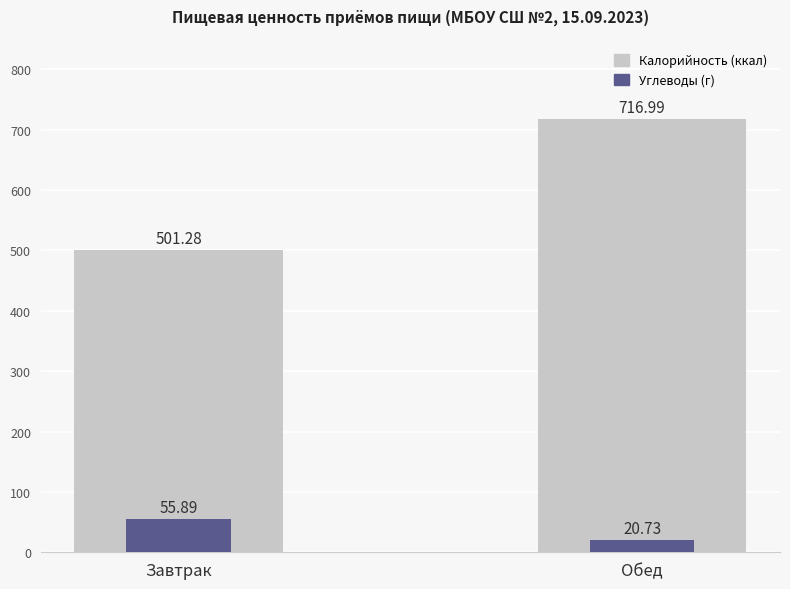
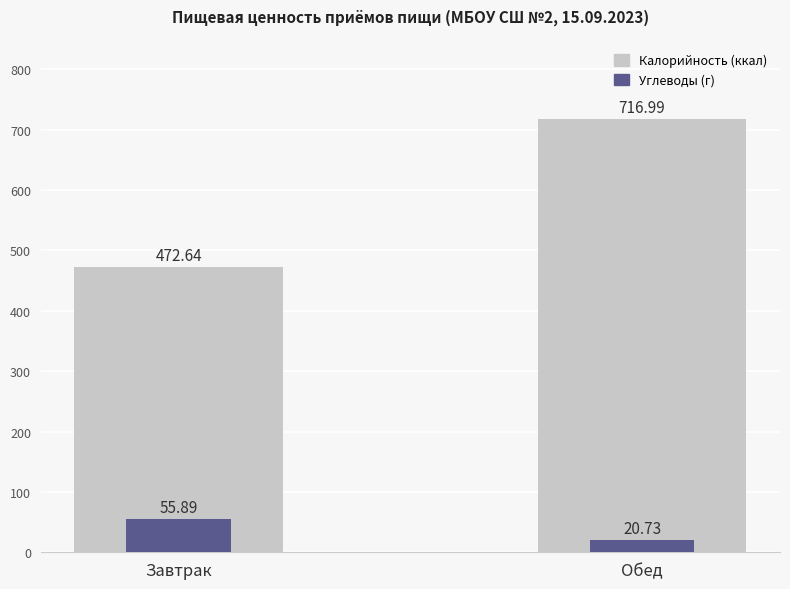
  {
    "Калорийность (ккал)": {
-     "Завтрак": 501.28,
+     "Завтрак": 472.64,
      "Обед": 716.99
    }
  }
